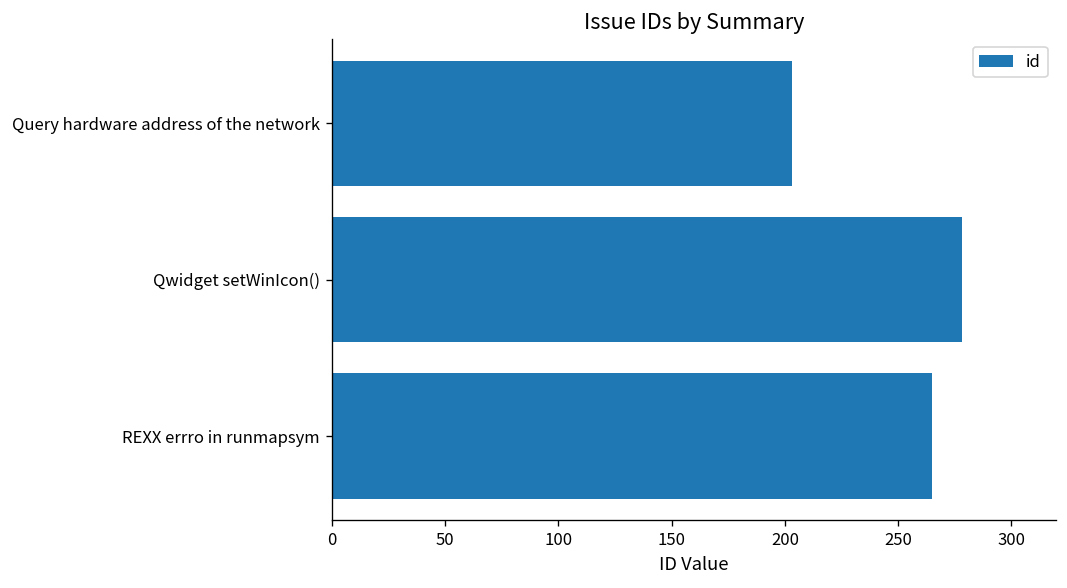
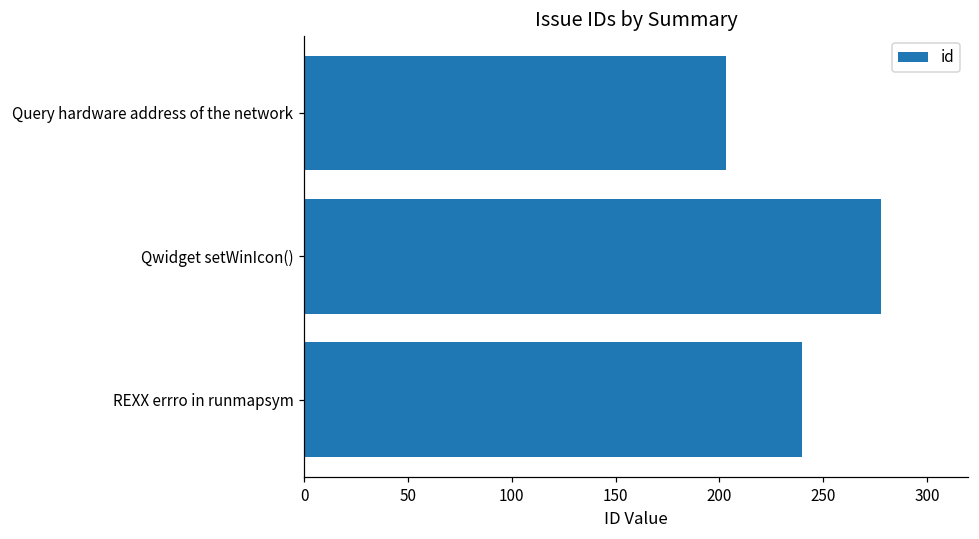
  {
    "Query hardware address of the network": 203,
    "Qwidget setWinIcon()": 278,
-   "REXX errro in runmapsym": 265
+   "REXX errro in runmapsym": 240
  }
